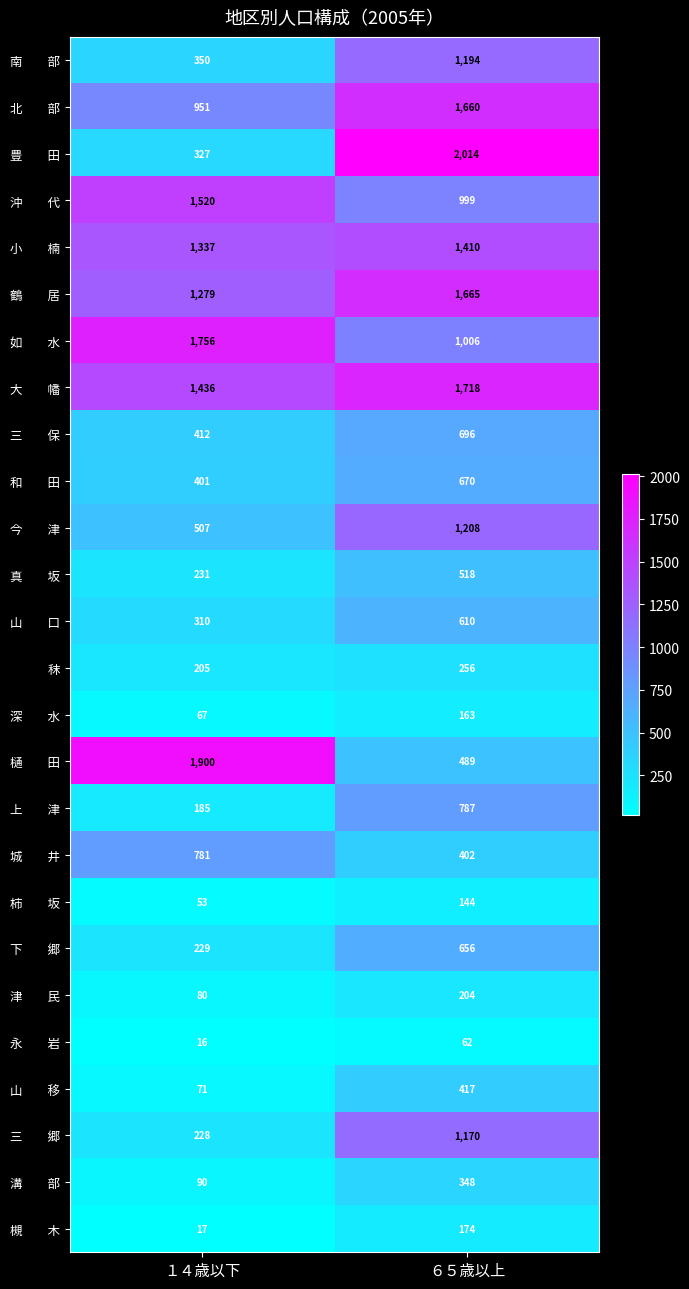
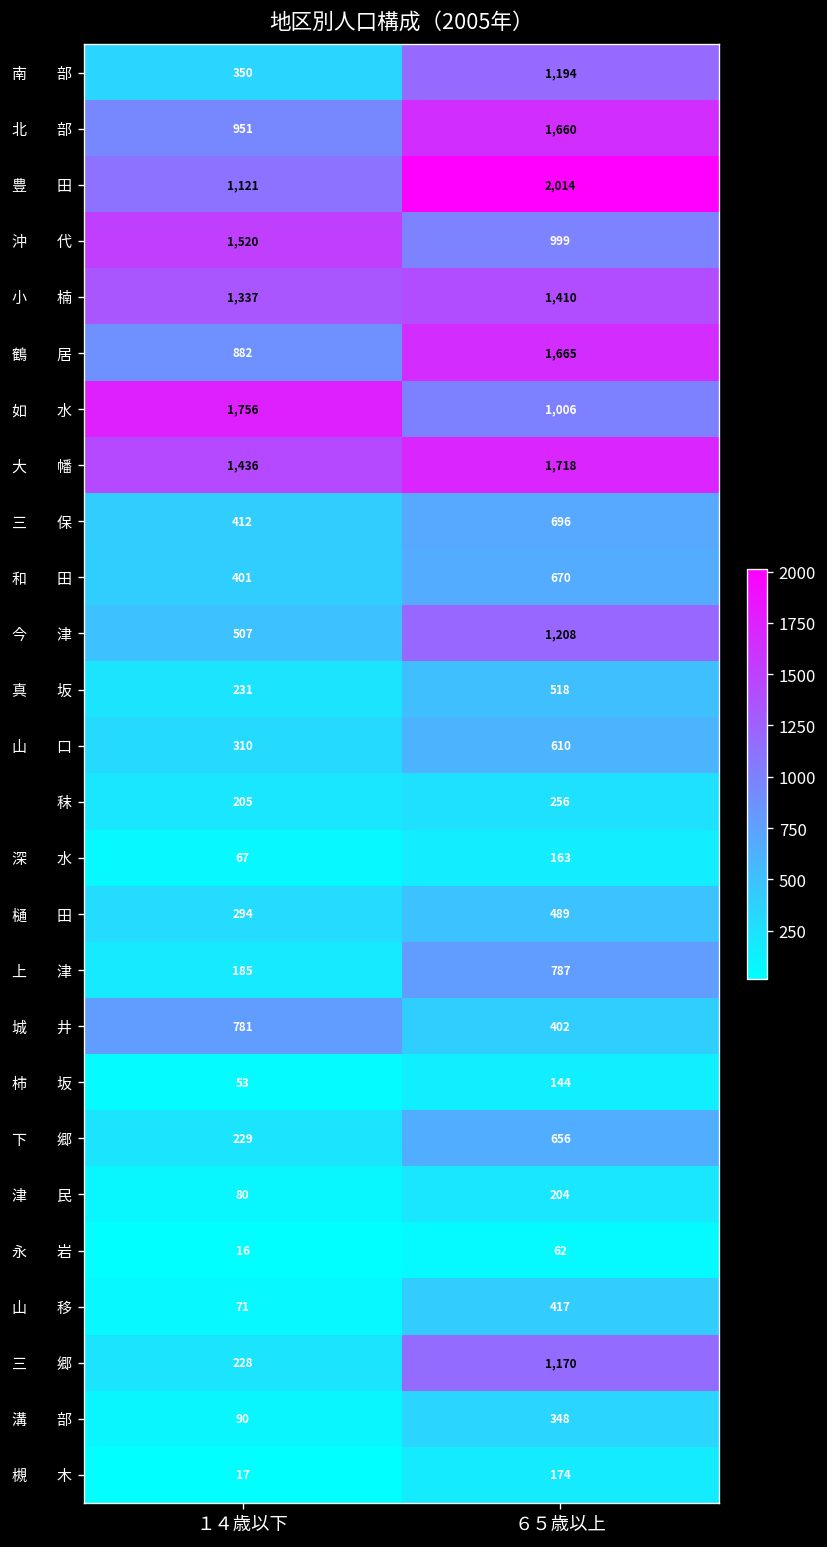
  {
    "南 部": {
      "１４歳以下": "350",
      "６５歳以上": "1,194"
    },
    "北 部": {
      "１４歳以下": "951",
      "６５歳以上": "1,660"
    },
    "豊 田": {
-     "１４歳以下": "327",
+     "１４歳以下": "1,121",
      "６５歳以上": "2,014"
    },
    "沖 代": {
      "１４歳以下": "1,520",
      "６５歳以上": "999"
    },
    "小 楠": {
      "１４歳以下": "1,337",
      "６５歳以上": "1,410"
    },
    "鶴 居": {
-     "１４歳以下": "1,279",
+     "１４歳以下": "882",
      "６５歳以上": "1,665"
    },
    "如 水": {
      "１４歳以下": "1,756",
      "６５歳以上": "1,006"
    },
    "大 幡": {
      "１４歳以下": "1,436",
      "６５歳以上": "1,718"
    },
    "三 保": {
      "１４歳以下": "412",
      "６５歳以上": "696"
    },
    "和 田": {
      "１４歳以下": "401",
      "６５歳以上": "670"
    },
    "今 津": {
      "１４歳以下": "507",
      "６５歳以上": "1,208"
    },
    "真 坂": {
      "１４歳以下": "231",
      "６５歳以上": "518"
    },
    "山 口": {
      "１４歳以下": "310",
      "６５歳以上": "610"
    },
    "秣": {
      "１４歳以下": "205",
      "６５歳以上": "256"
    },
    "深 水": {
      "１４歳以下": "67",
      "６５歳以上": "163"
    },
    "樋 田": {
-     "１４歳以下": "1,900",
+     "１４歳以下": "294",
      "６５歳以上": "489"
    },
    "上 津": {
      "１４歳以下": "185",
      "６５歳以上": "787"
    },
    "城 井": {
      "１４歳以下": "781",
      "６５歳以上": "402"
    },
    "柿 坂": {
      "１４歳以下": "53",
      "６５歳以上": "144"
    },
    "下 郷": {
      "１４歳以下": "229",
      "６５歳以上": "656"
    },
    "津 民": {
      "１４歳以下": "80",
      "６５歳以上": "204"
    },
    "永 岩": {
      "１４歳以下": "16",
      "６５歳以上": "62"
    },
    "山 移": {
      "１４歳以下": "71",
      "６５歳以上": "417"
    },
    "三 郷": {
      "１４歳以下": "228",
      "６５歳以上": "1,170"
    },
    "溝 部": {
      "１４歳以下": "90",
      "６５歳以上": "348"
    },
    "槻 木": {
      "１４歳以下": "17",
      "６５歳以上": "174"
    }
  }
